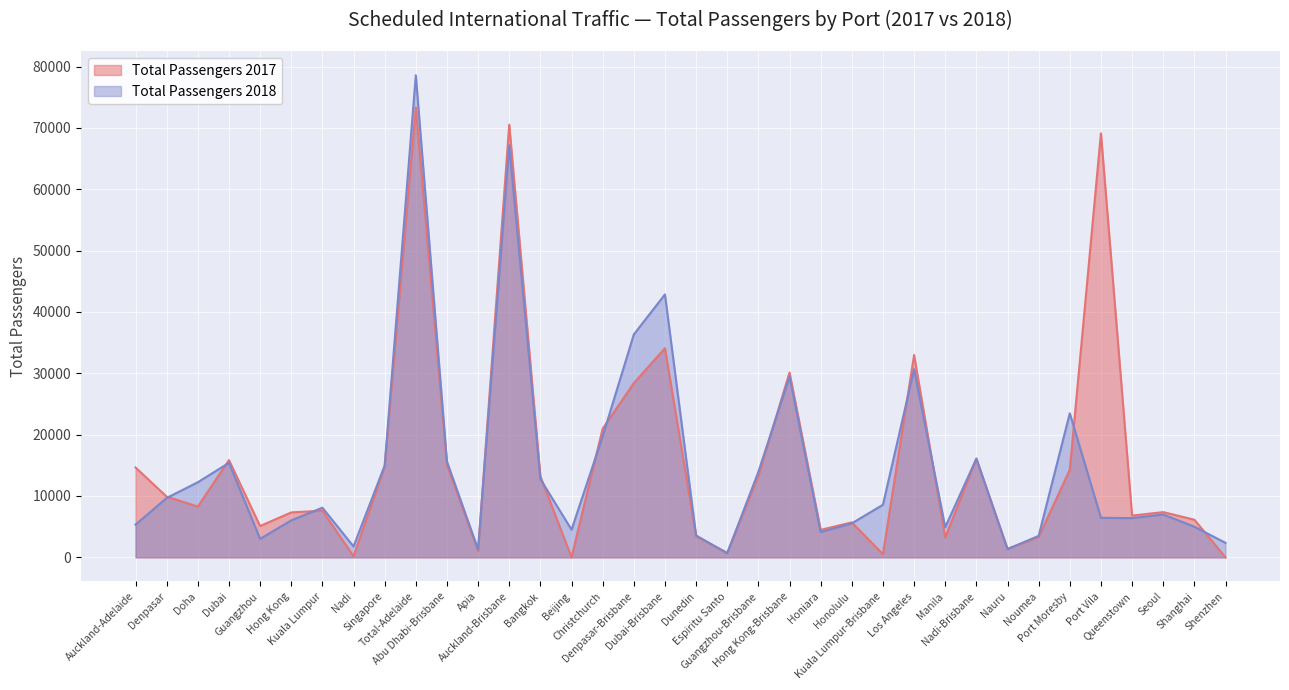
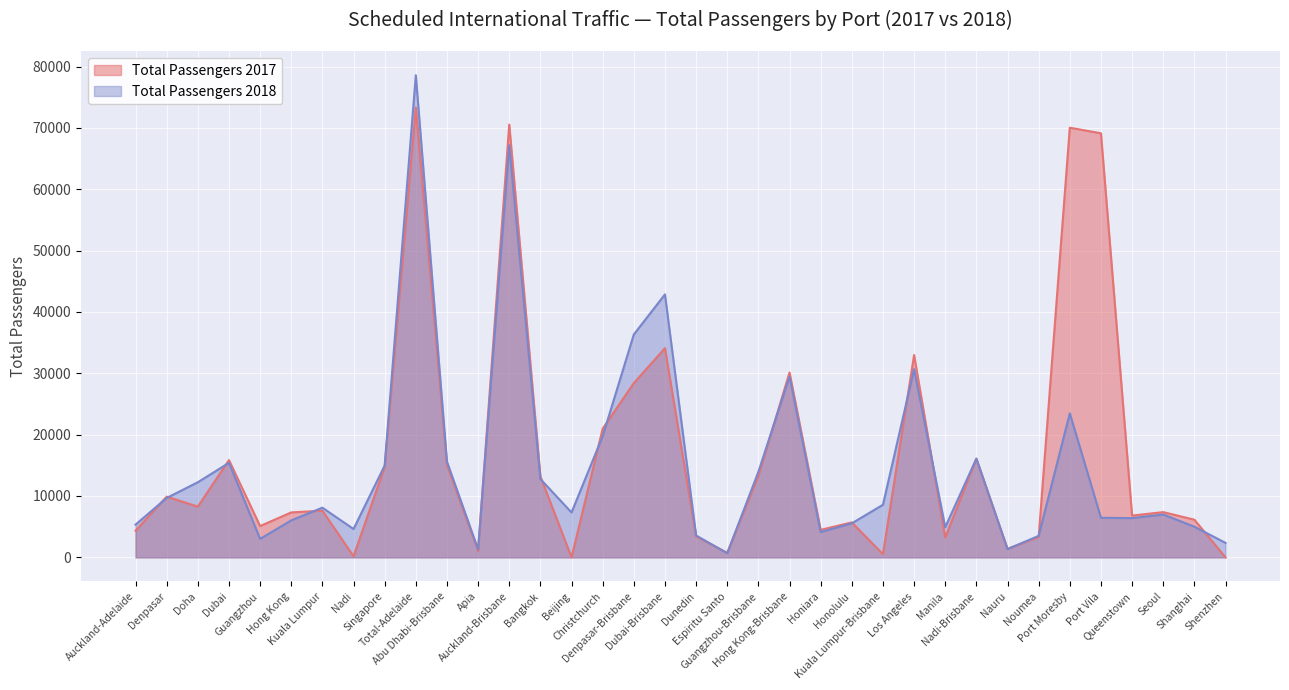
  {
    "Total Passengers 2017": {
-     "Auckland-Adelaide": 15000,
+     "Auckland-Adelaide": 4000,
      "Doha": 8000,
      "Dubai": 16000,
      "Guangzhou": 5000,
      "Hong Kong": 7000,
      "Kuala Lumpur": 8000,
      "Nadi": 0,
      "Total-Adelaide": 73000,
      "Abu Dhabi-Brisbane": 15000,
      "Auckland-Brisbane": 71000,
      "Bangkok": 13000,
      "Beijing": 0,
      "Christchurch": 21000,
      "Denpasar-Brisbane": 28000,
      "Dubai-Brisbane": 34000,
      "Guangzhou-Brisbane": 13000,
      "Hong Kong-Brisbane": 30000,
      "Kuala Lumpur-Brisbane": 1000,
      "Los Angeles": 33000,
      "Manila": 3000,
-     "Port Moresby": 14000,
+     "Port Moresby": 70000,
      "Port Vila": 69000,
      "Shanghai": 6000,
      "Shenzhen": 0
    },
    "Total Passengers 2018": {
      "Auckland-Adelaide": 5000,
      "Doha": 12000,
      "Dubai": 15000,
      "Guangzhou": 3000,
      "Hong Kong": 6000,
      "Kuala Lumpur": 8000,
-     "Nadi": 2000,
+     "Nadi": 5000,
      "Total-Adelaide": 79000,
      "Abu Dhabi-Brisbane": 16000,
      "Auckland-Brisbane": 67000,
      "Bangkok": 13000,
-     "Beijing": 5000,
+     "Beijing": 7000,
      "Christchurch": 20000,
      "Denpasar-Brisbane": 36000,
      "Dubai-Brisbane": 43000,
      "Guangzhou-Brisbane": 14000,
      "Hong Kong-Brisbane": 29000,
      "Kuala Lumpur-Brisbane": 9000,
      "Los Angeles": 31000,
      "Manila": 5000,
      "Port Moresby": 23000,
      "Port Vila": 6000,
      "Shanghai": 5000,
      "Shenzhen": 2000
    }
  }
